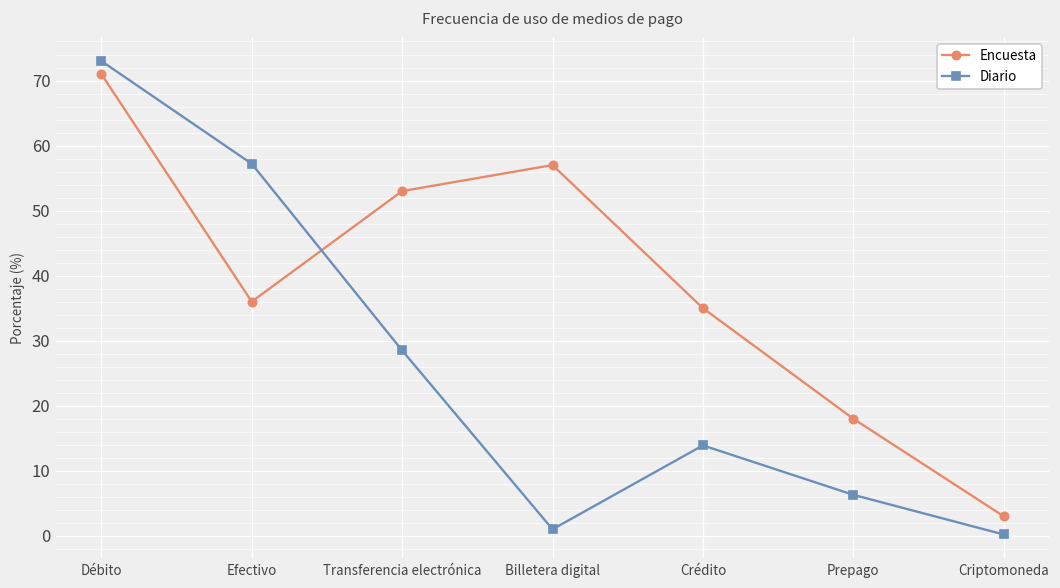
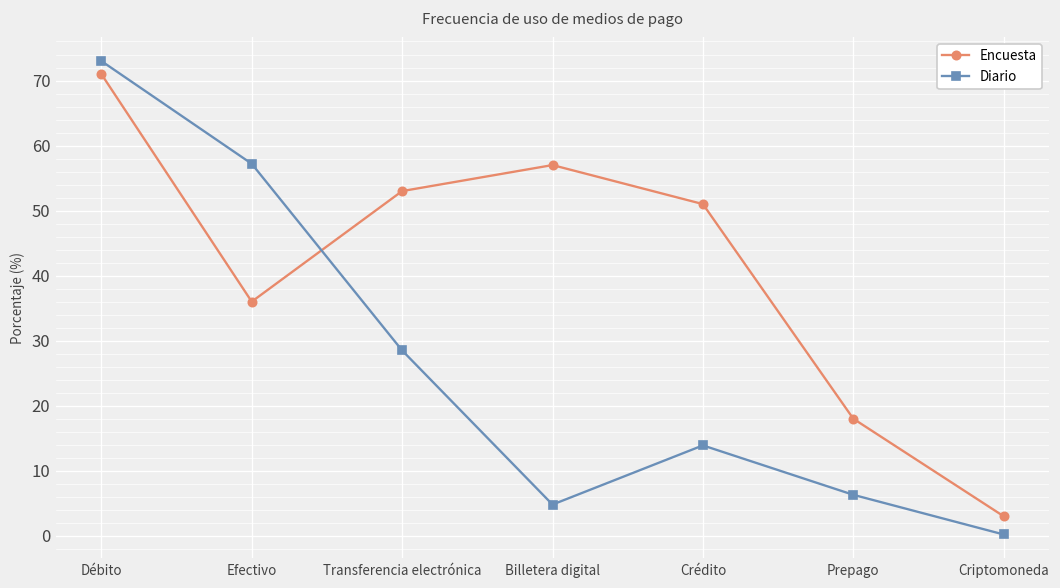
  {
    "Encuesta": {
      "Débito": 71,
      "Efectivo": 36,
      "Transferencia electrónica": 53,
      "Billetera digital": 57,
-     "Crédito": 35,
+     "Crédito": 51,
      "Prepago": 18,
      "Criptomoneda": 3
    },
    "Diario": {
      "Débito": 73,
      "Efectivo": 57,
      "Transferencia electrónica": 29,
-     "Billetera digital": 1,
+     "Billetera digital": 5,
      "Crédito": 14,
      "Prepago": 6,
      "Criptomoneda": 0
    }
  }
